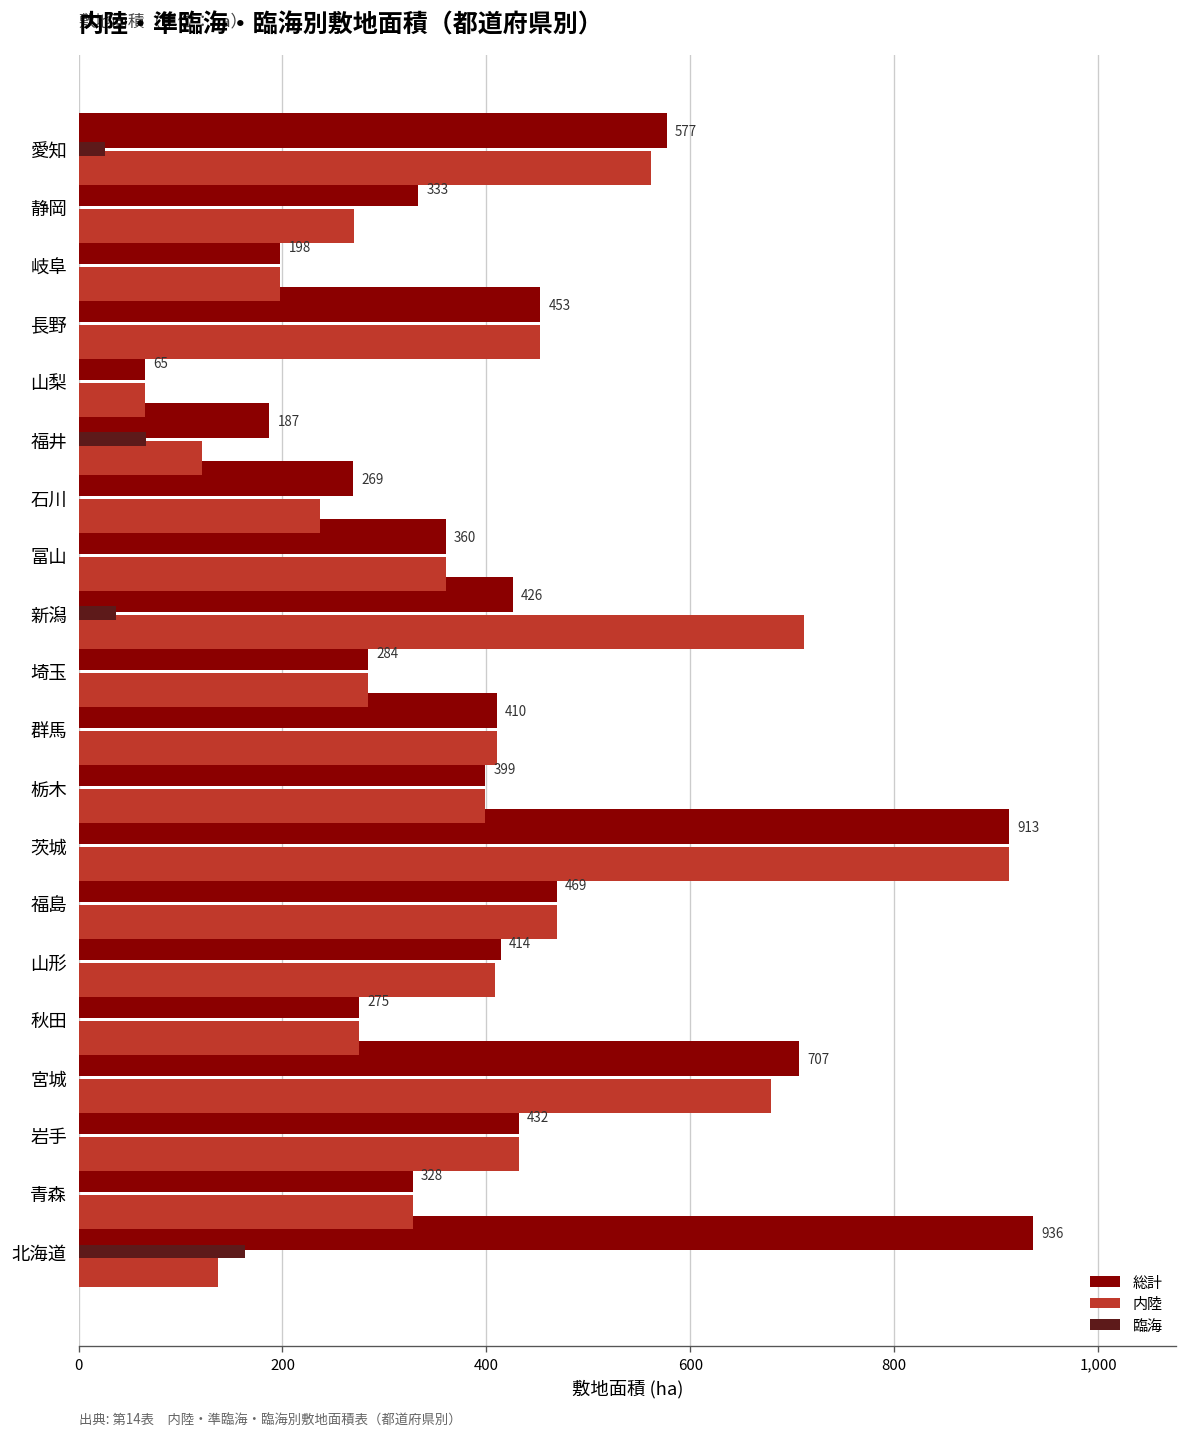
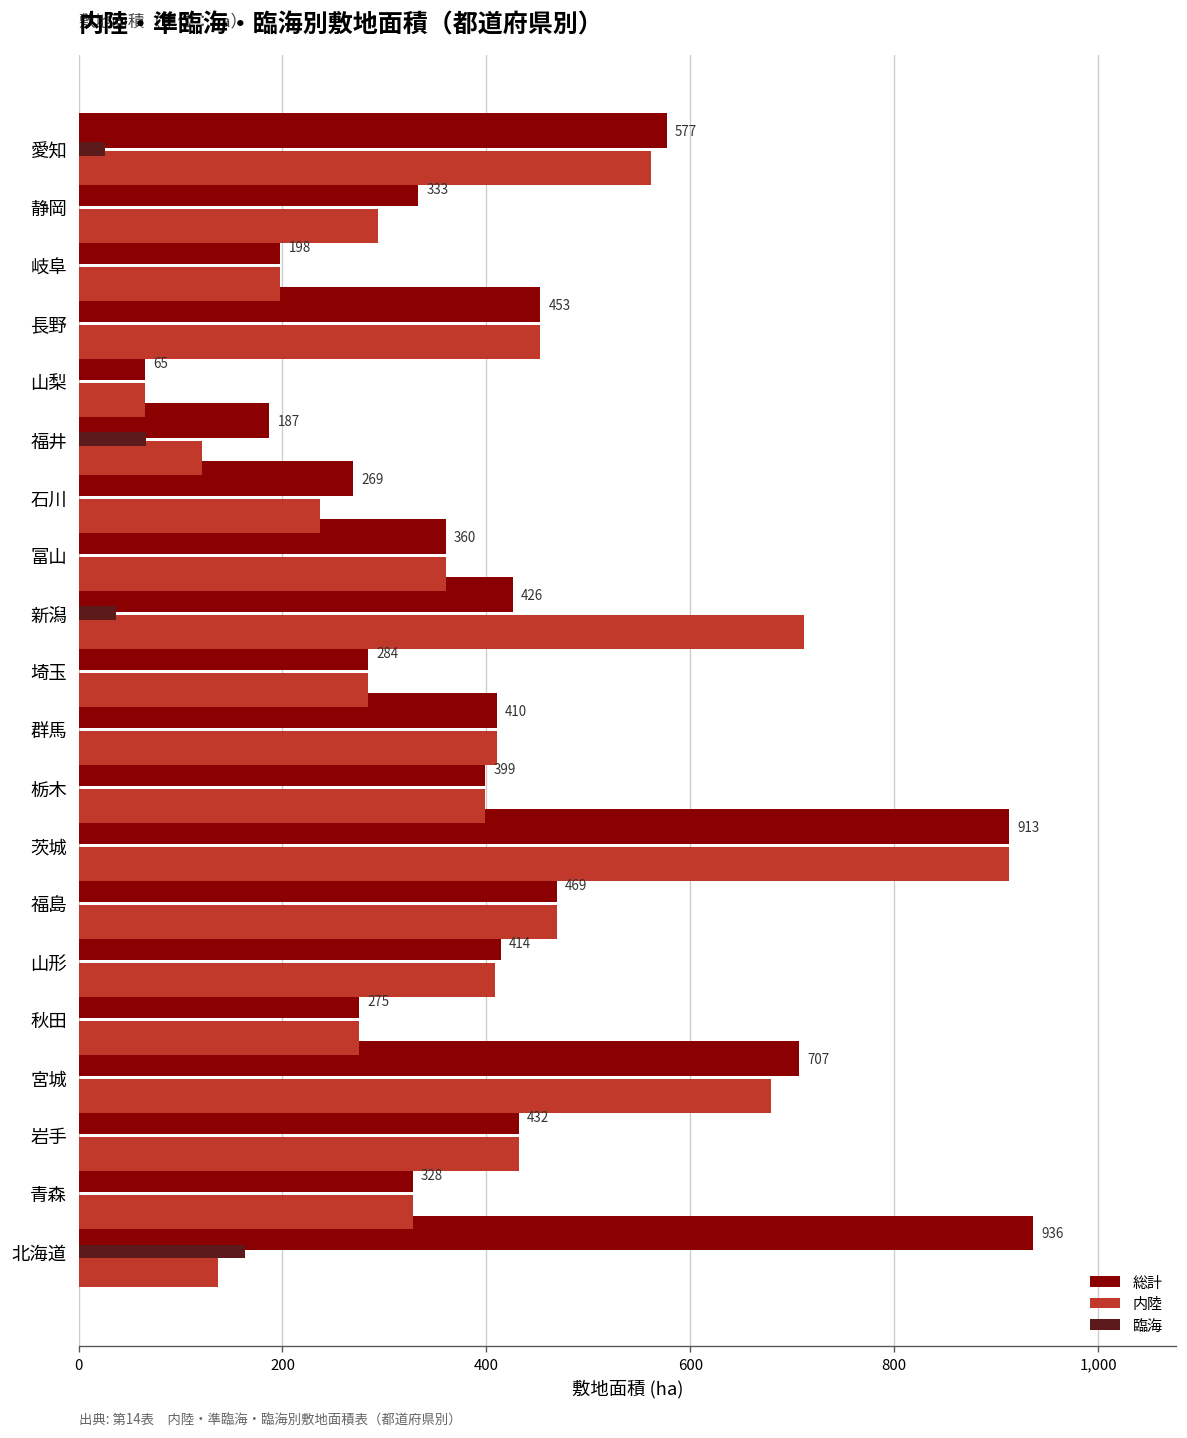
  {
    "内陸": {
      "愛知": 560,
-     "静岡": 270,
+     "静岡": 290,
      "福井": 120,
      "石川": 240,
      "新潟": 710,
      "山形": 410,
      "宮城": 680,
      "北海道": 140
    }
  }
